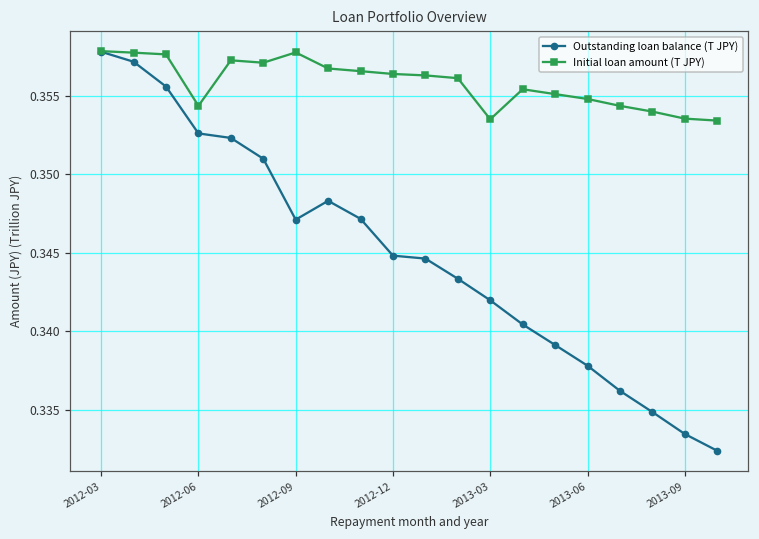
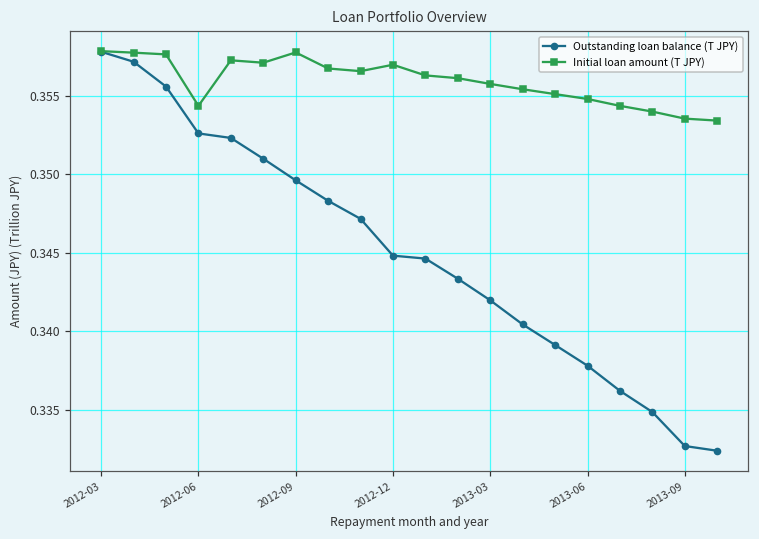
  {
    "Outstanding loan balance (T JPY)": {
      "2012-06": 0.3526,
-     "2012-09": 0.3471,
+     "2012-09": 0.3496,
      "2012-12": 0.3448,
      "2013-03": 0.3420,
      "2013-06": 0.3378,
-     "2013-09": 0.3335
+     "2013-09": 0.3327
    },
    "Initial loan amount (T JPY)": {
      "2012-06": 0.3543,
      "2012-09": 0.3577,
-     "2012-12": 0.3564,
-     "2013-03": 0.3535,
+     "2012-12": 0.3570,
+     "2013-03": 0.3557,
      "2013-06": 0.3548,
      "2013-09": 0.3535
    }
  }
